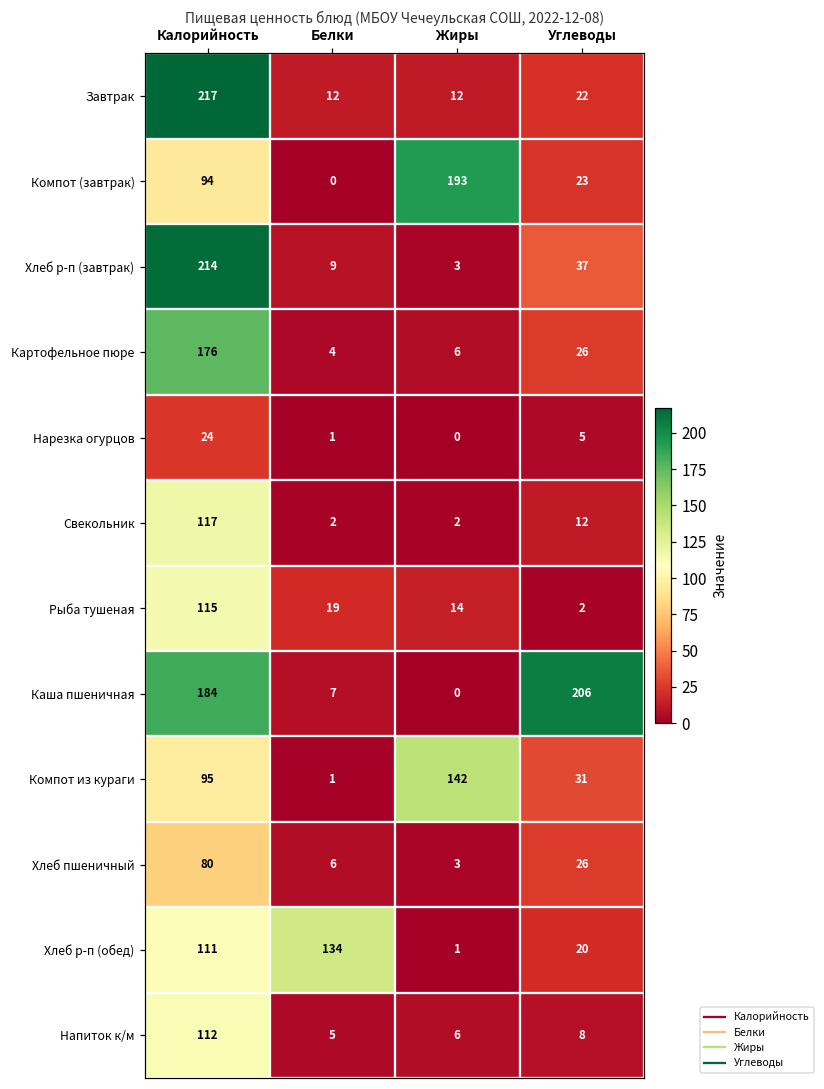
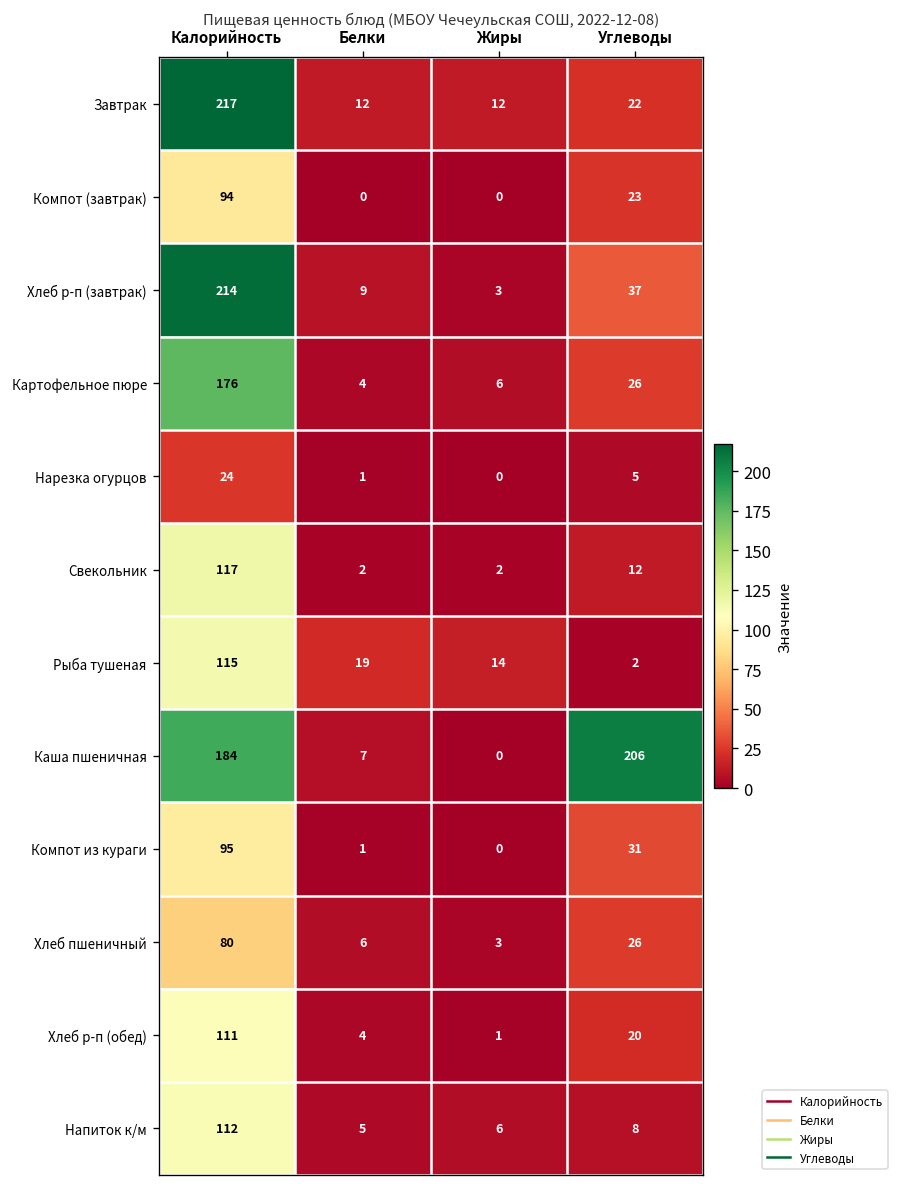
  {
    "Завтрак": {
      "Калорийность": 217,
      "Белки": 12,
      "Жиры": 12,
      "Углеводы": 22
    },
    "Компот (завтрак)": {
      "Калорийность": 94,
      "Белки": 0,
-     "Жиры": 193,
+     "Жиры": 0,
      "Углеводы": 23
    },
    "Хлеб р-п (завтрак)": {
      "Калорийность": 214,
      "Белки": 9,
      "Жиры": 3,
      "Углеводы": 37
    },
    "Картофельное пюре": {
      "Калорийность": 176,
      "Белки": 4,
      "Жиры": 6,
      "Углеводы": 26
    },
    "Нарезка огурцов": {
      "Калорийность": 24,
      "Белки": 1,
      "Жиры": 0,
      "Углеводы": 5
    },
    "Свекольник": {
      "Калорийность": 117,
      "Белки": 2,
      "Жиры": 2,
      "Углеводы": 12
    },
    "Рыба тушеная": {
      "Калорийность": 115,
      "Белки": 19,
      "Жиры": 14,
      "Углеводы": 2
    },
    "Каша пшеничная": {
      "Калорийность": 184,
      "Белки": 7,
      "Жиры": 0,
      "Углеводы": 206
    },
    "Компот из кураги": {
      "Калорийность": 95,
      "Белки": 1,
-     "Жиры": 142,
+     "Жиры": 0,
      "Углеводы": 31
    },
    "Хлеб пшеничный": {
      "Калорийность": 80,
      "Белки": 6,
      "Жиры": 3,
      "Углеводы": 26
    },
    "Хлеб р-п (обед)": {
      "Калорийность": 111,
-     "Белки": 134,
+     "Белки": 4,
      "Жиры": 1,
      "Углеводы": 20
    },
    "Напиток к/м": {
      "Калорийность": 112,
      "Белки": 5,
      "Жиры": 6,
      "Углеводы": 8
    }
  }
